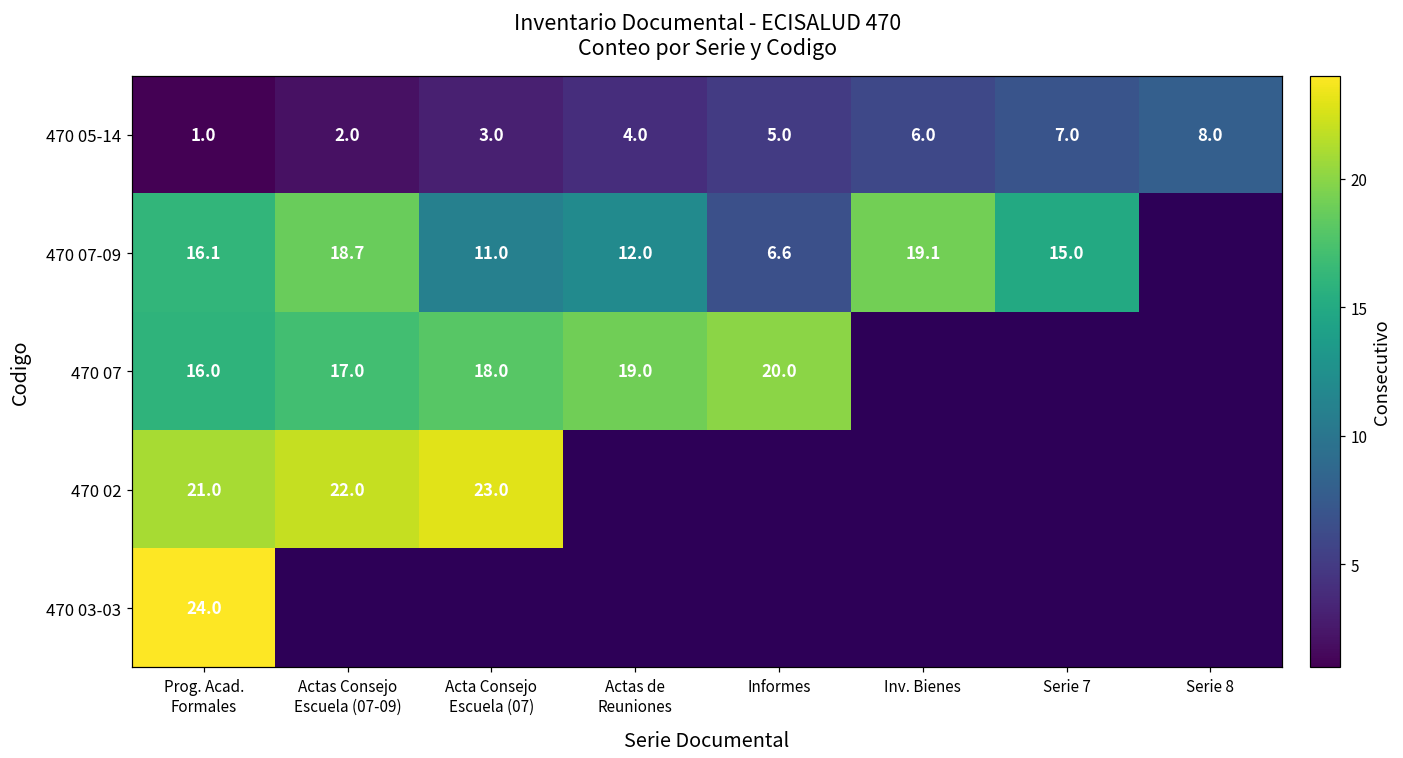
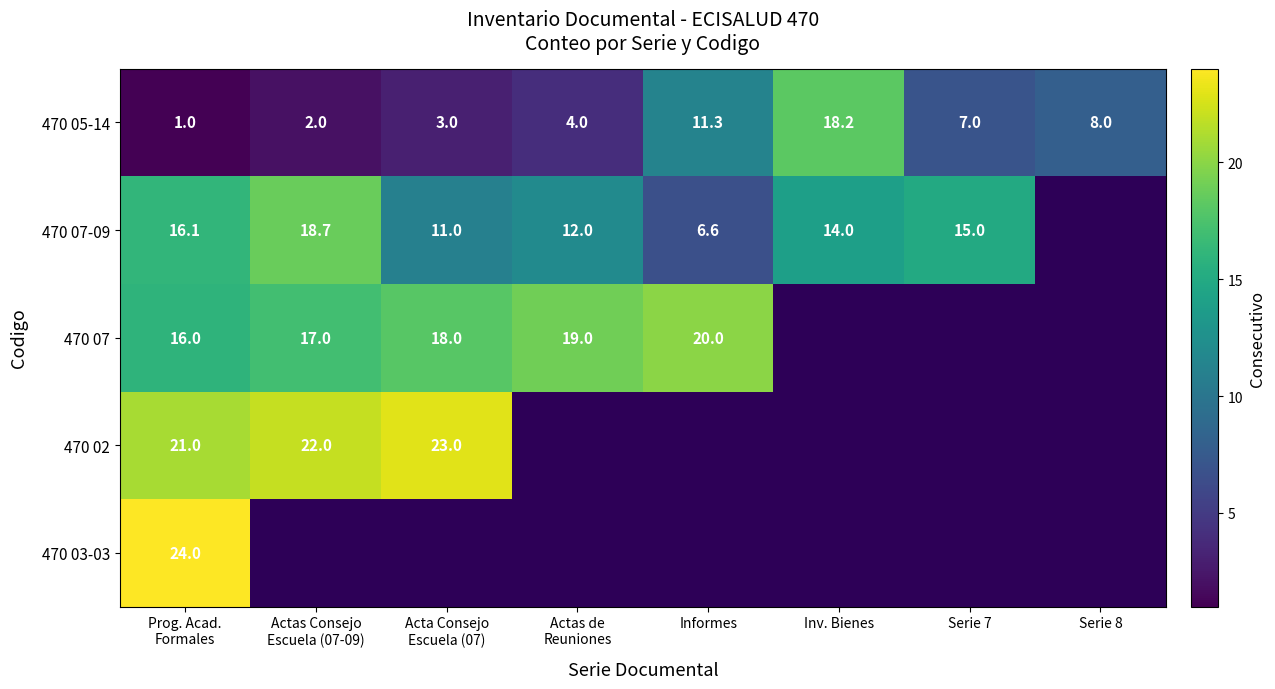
  {
    "470 05-14": {
      "Prog. Acad. Formales": 1.0,
      "Actas Consejo Escuela (07-09)": 2.0,
      "Acta Consejo Escuela (07)": 3.0,
      "Actas de Reuniones": 4.0,
-     "Informes": 5.0,
-     "Inv. Bienes": 6.0,
+     "Informes": 11.3,
+     "Inv. Bienes": 18.2,
      "Serie 7": 7.0,
      "Serie 8": 8.0
    },
    "470 07-09": {
      "Prog. Acad. Formales": 16.1,
      "Actas Consejo Escuela (07-09)": 18.7,
      "Acta Consejo Escuela (07)": 11.0,
      "Actas de Reuniones": 12.0,
      "Informes": 6.6,
-     "Inv. Bienes": 19.1,
+     "Inv. Bienes": 14.0,
      "Serie 7": 15.0
    },
    "470 07": {
      "Prog. Acad. Formales": 16.0,
      "Actas Consejo Escuela (07-09)": 17.0,
      "Acta Consejo Escuela (07)": 18.0,
      "Actas de Reuniones": 19.0,
      "Informes": 20.0
    },
    "470 02": {
      "Prog. Acad. Formales": 21.0,
      "Actas Consejo Escuela (07-09)": 22.0,
      "Acta Consejo Escuela (07)": 23.0
    },
    "470 03-03": {
      "Prog. Acad. Formales": 24.0
    }
  }
